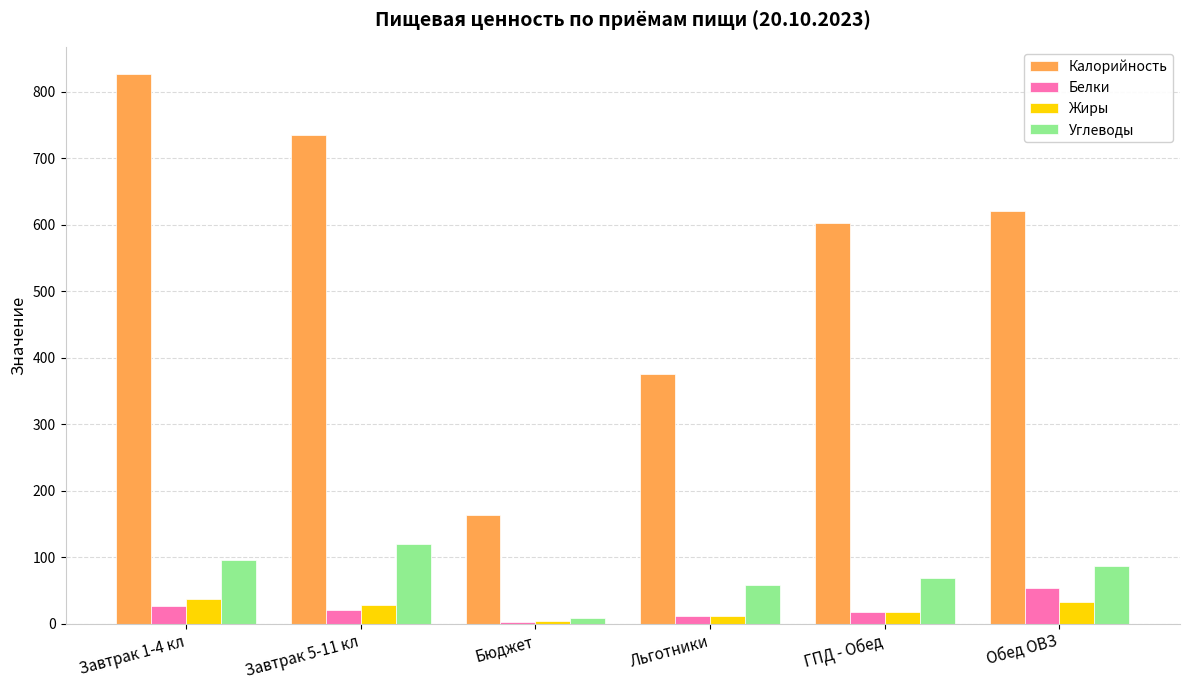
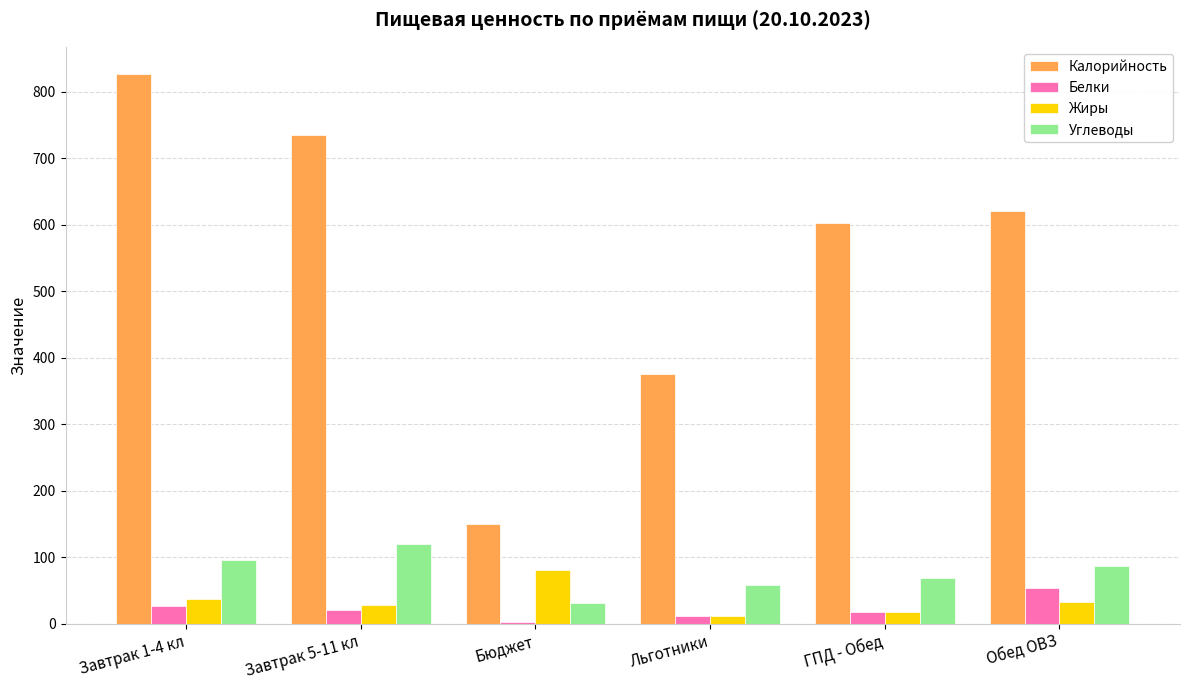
  {
    "Калорийность": {
      "Завтрак 1-4 кл": 830,
      "Завтрак 5-11 кл": 730,
-     "Бюджет": 160,
+     "Бюджет": 150,
      "Льготники": 380,
      "ГПД - Обед": 600,
      "Обед ОВЗ": 620
    },
    "Белки": {
      "Завтрак 1-4 кл": 30,
      "Завтрак 5-11 кл": 20,
      "Льготники": 10,
      "ГПД - Обед": 20,
      "Обед ОВЗ": 50
    },
    "Жиры": {
      "Завтрак 1-4 кл": 40,
      "Завтрак 5-11 кл": 30,
-     "Бюджет": 0,
+     "Бюджет": 80,
      "Льготники": 10,
      "ГПД - Обед": 20,
      "Обед ОВЗ": 30
    },
    "Углеводы": {
      "Завтрак 1-4 кл": 100,
      "Завтрак 5-11 кл": 120,
-     "Бюджет": 10,
+     "Бюджет": 30,
      "Льготники": 60,
      "ГПД - Обед": 70,
      "Обед ОВЗ": 90
    }
  }
